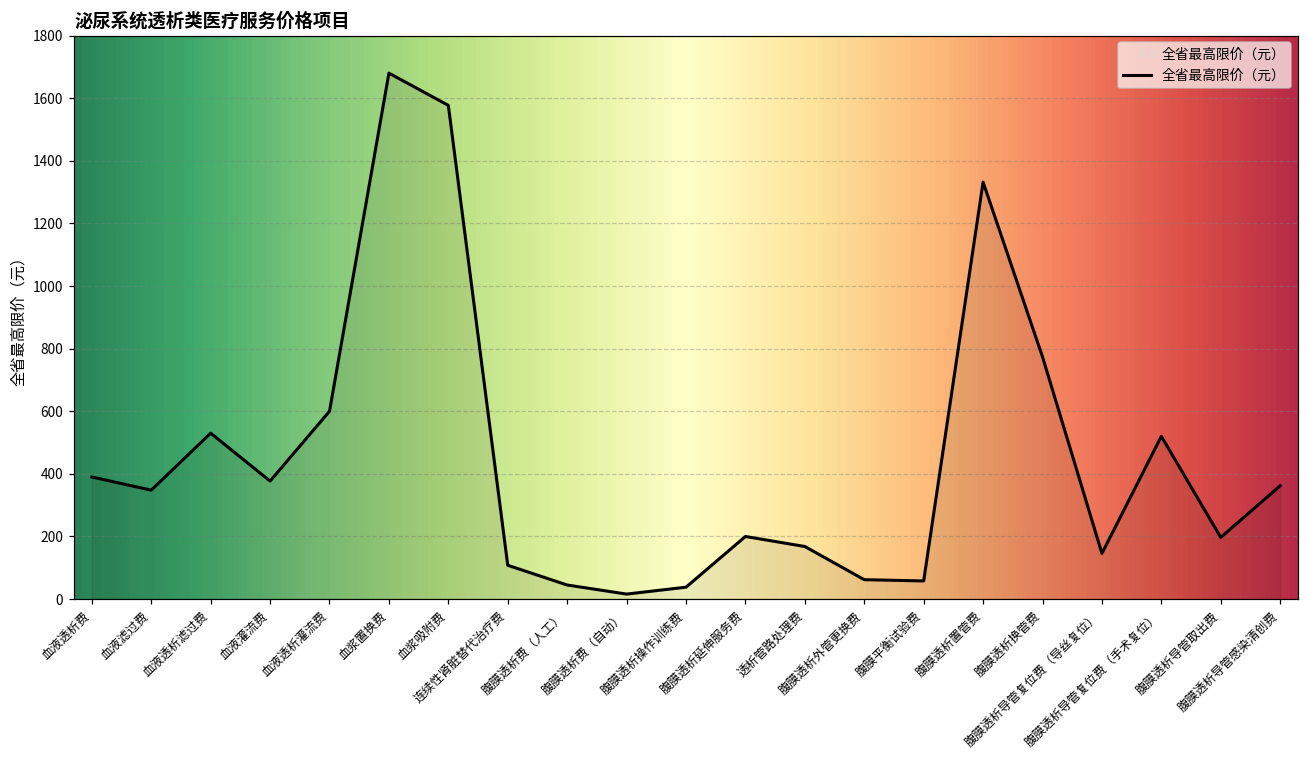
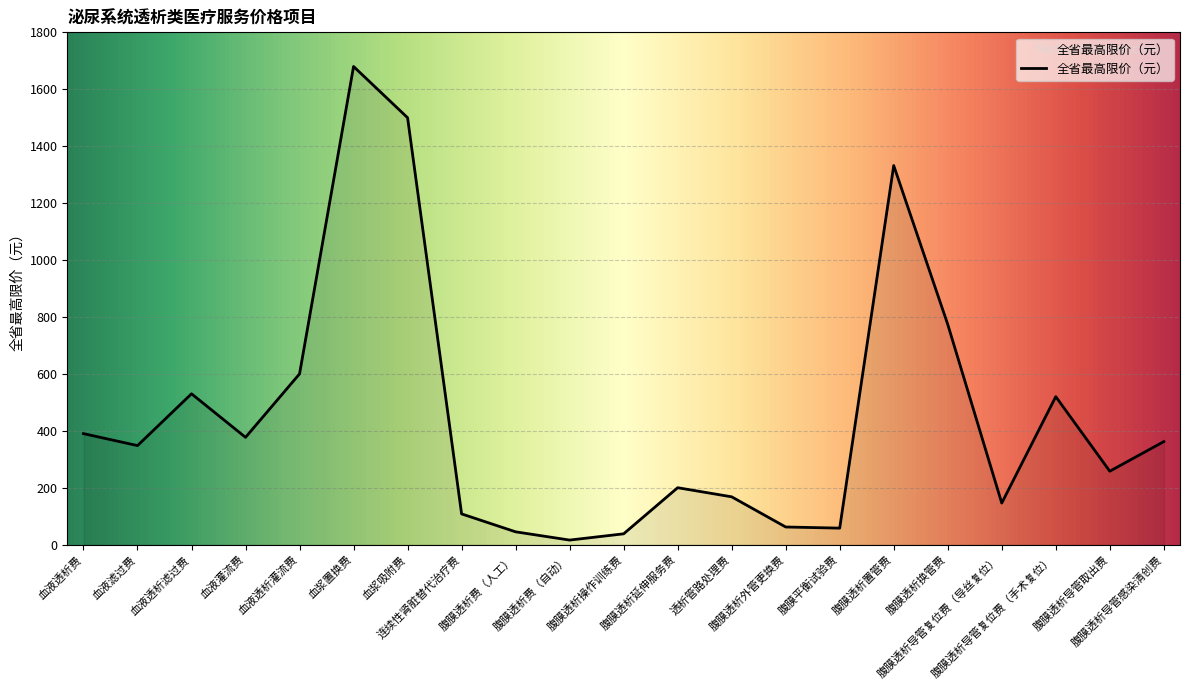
  {
    "血液透析费": 390,
    "血液滤过费": 350,
    "血液透析滤过费": 530,
    "血液灌流费": 380,
    "血液透析灌流费": 600,
    "血浆置换费": 1680,
-   "血浆吸附费": 1580,
+   "血浆吸附费": 1500,
    "连续性肾脏替代治疗费": 110,
    "腹膜透析费（人工）": 50,
    "腹膜透析费（自动）": 20,
    "腹膜透析操作训练费": 40,
    "腹膜透析延伸服务费": 200,
    "透析管路处理费": 170,
    "腹膜透析外管更换费": 60,
    "腹膜平衡试验费": 60,
    "腹膜透析置管费": 1330,
    "腹膜透析换管费": 770,
    "腹膜透析导管复位费（导丝复位）": 150,
    "腹膜透析导管复位费（手术复位）": 520,
-   "腹膜透析导管取出费": 200,
+   "腹膜透析导管取出费": 260,
    "腹膜透析导管感染清创费": 360
  }
